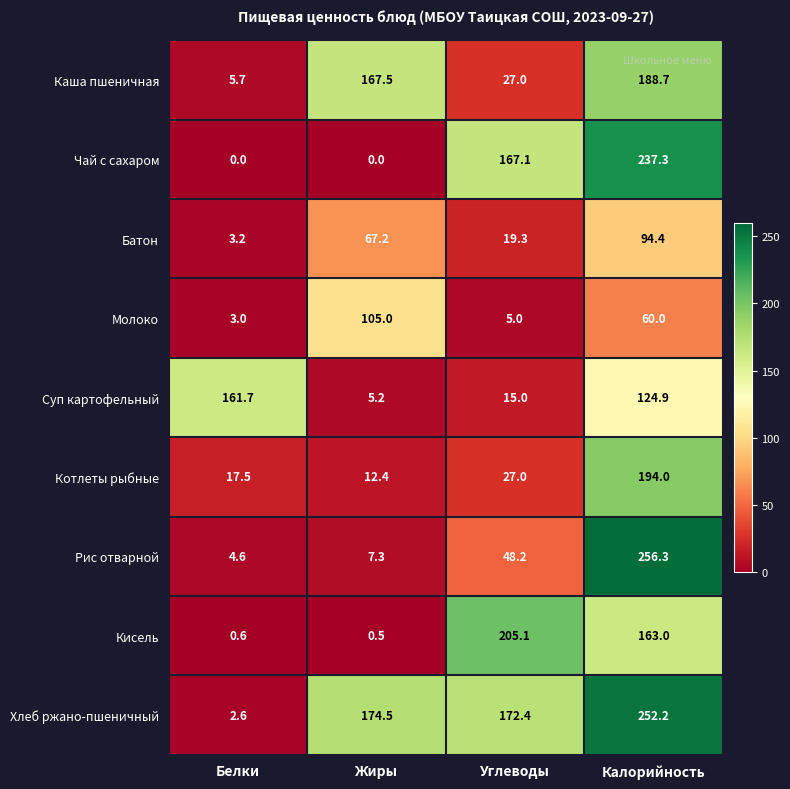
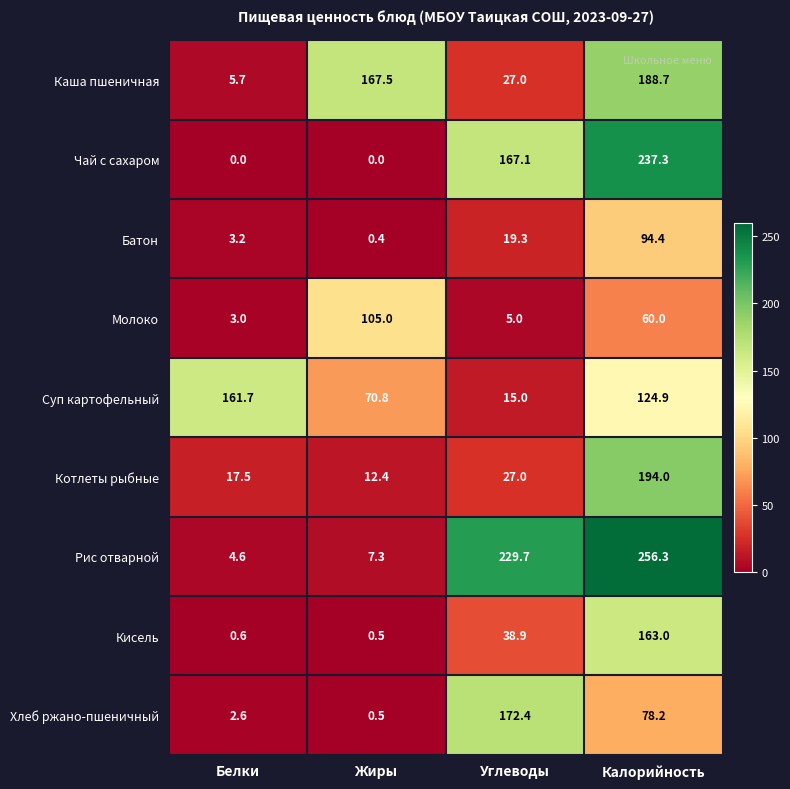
  {
    "Каша пшеничная": {
      "Белки": 5.7,
      "Жиры": 167.5,
      "Углеводы": 27.0
    },
    "Чай с сахаром": {
      "Белки": 0.0,
      "Жиры": 0.0,
      "Углеводы": 167.1,
      "Калорийность": 237.3
    },
    "Батон": {
      "Белки": 3.2,
-     "Жиры": 67.2,
+     "Жиры": 0.4,
      "Углеводы": 19.3,
      "Калорийность": 94.4
    },
    "Молоко": {
      "Белки": 3.0,
      "Жиры": 105.0,
      "Углеводы": 5.0,
      "Калорийность": 60.0
    },
    "Суп картофельный": {
      "Белки": 161.7,
-     "Жиры": 5.2,
+     "Жиры": 70.8,
      "Углеводы": 15.0,
      "Калорийность": 124.9
    },
    "Котлеты рыбные": {
      "Белки": 17.5,
      "Жиры": 12.4,
      "Углеводы": 27.0,
      "Калорийность": 194.0
    },
    "Рис отварной": {
      "Белки": 4.6,
      "Жиры": 7.3,
-     "Углеводы": 48.2,
+     "Углеводы": 229.7,
      "Калорийность": 256.3
    },
    "Кисель": {
      "Белки": 0.6,
      "Жиры": 0.5,
-     "Углеводы": 205.1,
+     "Углеводы": 38.9,
      "Калорийность": 163.0
    },
    "Хлеб ржано-пшеничный": {
      "Белки": 2.6,
-     "Жиры": 174.5,
+     "Жиры": 0.5,
      "Углеводы": 172.4,
-     "Калорийность": 252.2
+     "Калорийность": 78.2
    }
  }
